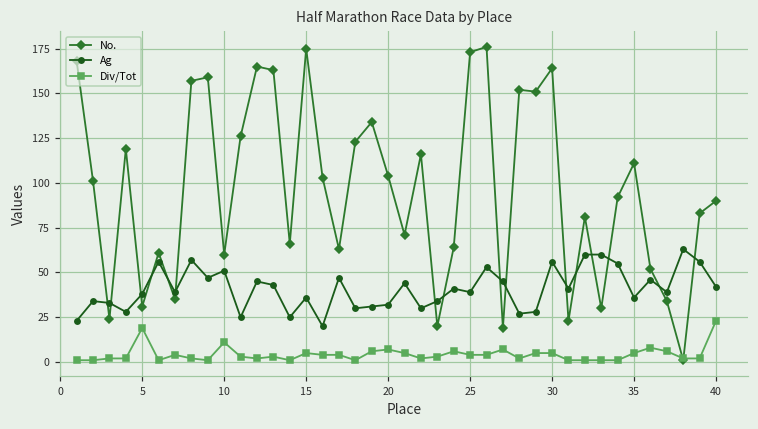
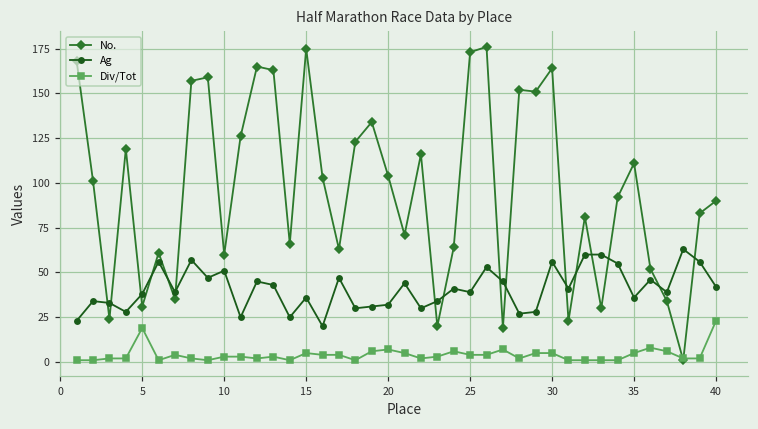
  {
    "Div/Tot": {
      "5": 19,
-     "10": 11,
+     "10": 3,
      "15": 5,
      "20": 7,
      "25": 4,
      "30": 5,
      "35": 5,
      "40": 23
    }
  }
